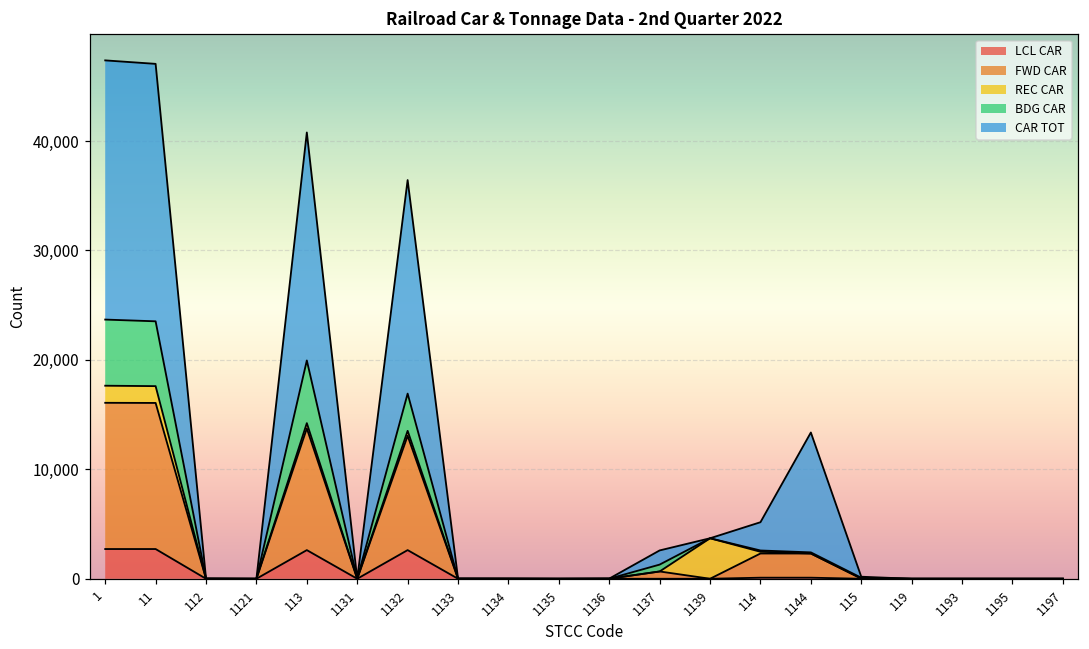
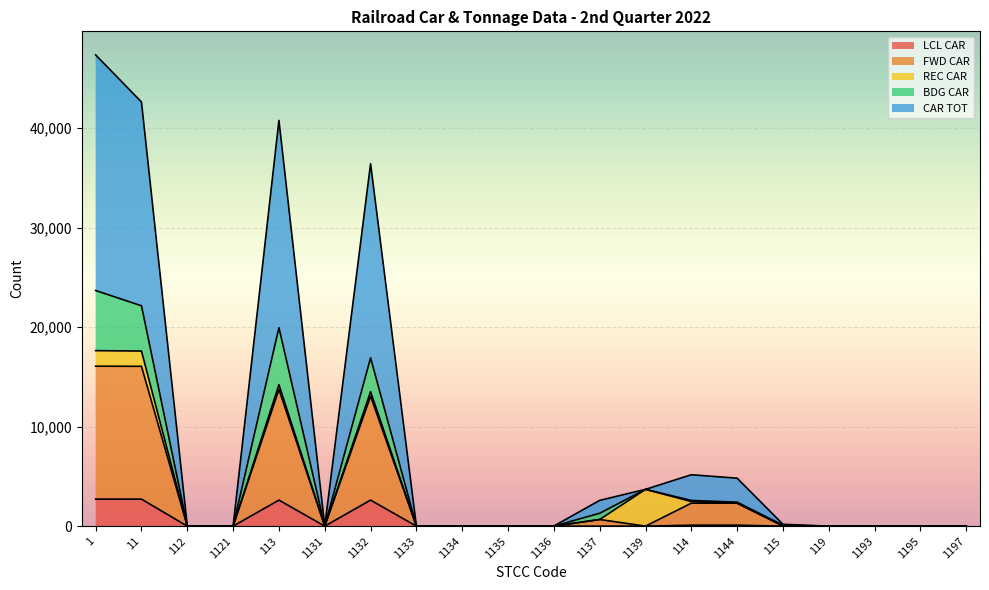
  {
    "REC CAR": {
      "1": "2,000",
      "11": "2,000",
      "113": "0",
      "1132": "0"
    },
    "BDG CAR": {
      "1": "6,000",
-     "11": "6,000",
+     "11": "5,000",
      "113": "6,000",
      "1132": "3,000",
      "1137": "1,000"
    },
    "CAR TOT": {
      "1": "24,000",
-     "11": "24,000",
+     "11": "20,000",
      "113": "21,000",
      "1132": "20,000",
      "1137": "1,000",
      "114": "3,000",
-     "1144": "11,000"
+     "1144": "2,000"
    }
  }
